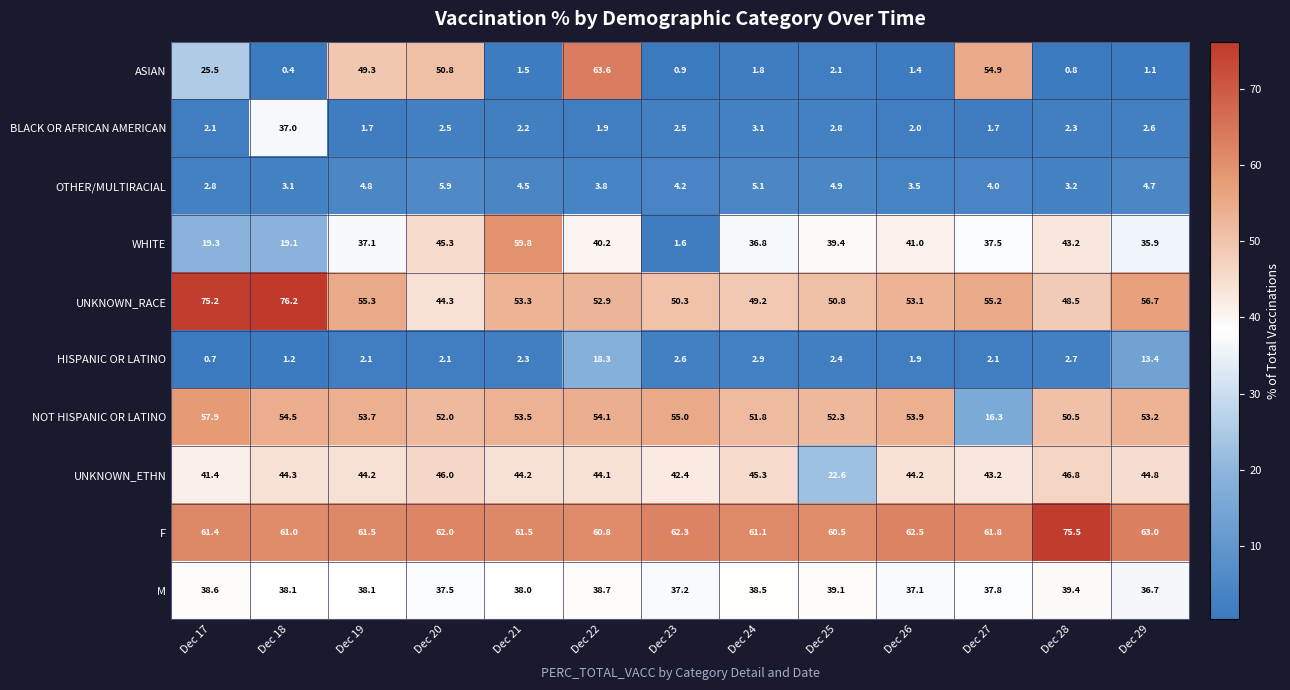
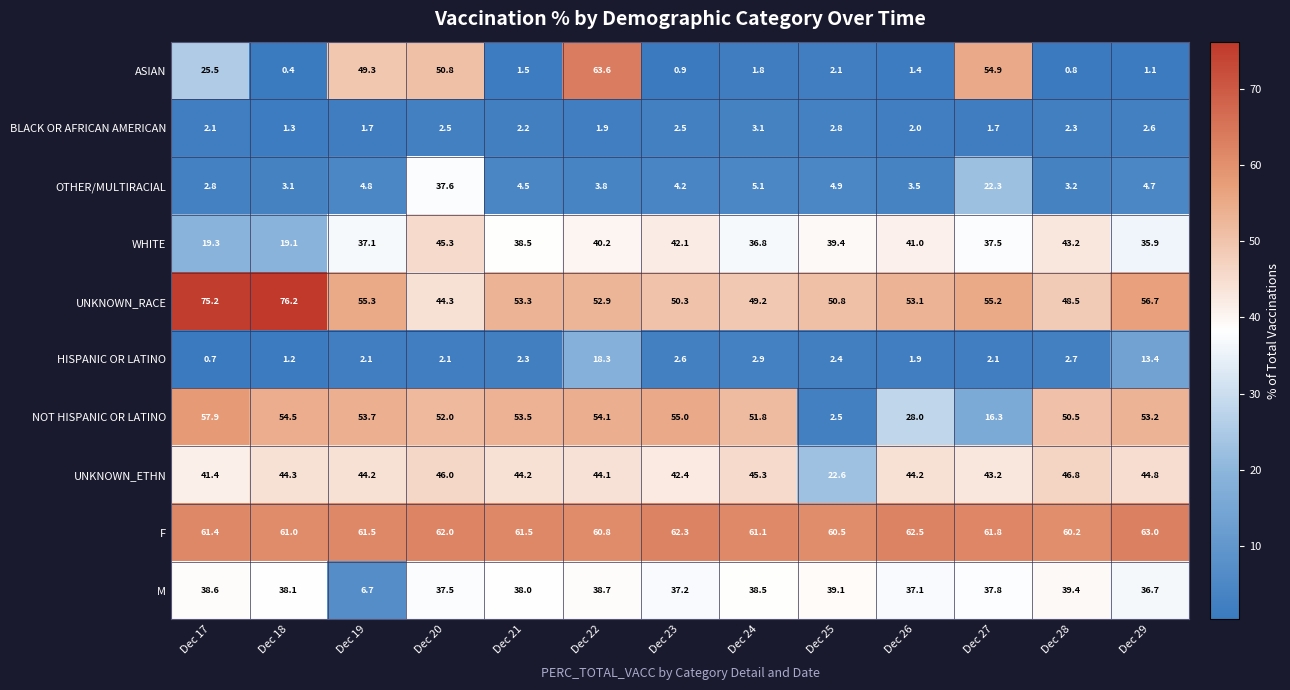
  {
    "ASIAN": {
      "Dec 17": 25.5,
      "Dec 18": 0.4,
      "Dec 19": 49.3,
      "Dec 20": 50.8,
      "Dec 21": 1.5,
      "Dec 22": 63.6,
      "Dec 23": 0.9,
      "Dec 24": 1.8,
      "Dec 25": 2.1,
      "Dec 26": 1.4,
      "Dec 27": 54.9,
      "Dec 28": 0.8,
      "Dec 29": 1.1
    },
    "BLACK OR AFRICAN AMERICAN": {
      "Dec 17": 2.1,
-     "Dec 18": 37.0,
+     "Dec 18": 1.3,
      "Dec 19": 1.7,
      "Dec 20": 2.5,
      "Dec 21": 2.2,
      "Dec 22": 1.9,
      "Dec 23": 2.5,
      "Dec 24": 3.1,
      "Dec 25": 2.8,
      "Dec 26": 2.0,
      "Dec 27": 1.7,
      "Dec 28": 2.3,
      "Dec 29": 2.6
    },
    "OTHER/MULTIRACIAL": {
      "Dec 17": 2.8,
      "Dec 18": 3.1,
      "Dec 19": 4.8,
-     "Dec 20": 5.9,
+     "Dec 20": 37.6,
      "Dec 21": 4.5,
      "Dec 22": 3.8,
      "Dec 23": 4.2,
      "Dec 24": 5.1,
      "Dec 25": 4.9,
      "Dec 26": 3.5,
-     "Dec 27": 4.0,
+     "Dec 27": 22.3,
      "Dec 28": 3.2,
      "Dec 29": 4.7
    },
    "WHITE": {
      "Dec 17": 19.3,
      "Dec 18": 19.1,
      "Dec 19": 37.1,
      "Dec 20": 45.3,
-     "Dec 21": 59.8,
+     "Dec 21": 38.5,
      "Dec 22": 40.2,
-     "Dec 23": 1.6,
+     "Dec 23": 42.1,
      "Dec 24": 36.8,
      "Dec 25": 39.4,
      "Dec 26": 41.0,
      "Dec 27": 37.5,
      "Dec 28": 43.2,
      "Dec 29": 35.9
    },
    "UNKNOWN_RACE": {
      "Dec 17": 75.2,
      "Dec 18": 76.2,
      "Dec 19": 55.3,
      "Dec 20": 44.3,
      "Dec 21": 53.3,
      "Dec 22": 52.9,
      "Dec 23": 50.3,
      "Dec 24": 49.2,
      "Dec 25": 50.8,
      "Dec 26": 53.1,
      "Dec 27": 55.2,
      "Dec 28": 48.5,
      "Dec 29": 56.7
    },
    "HISPANIC OR LATINO": {
      "Dec 17": 0.7,
      "Dec 18": 1.2,
      "Dec 19": 2.1,
      "Dec 20": 2.1,
      "Dec 21": 2.3,
      "Dec 22": 18.3,
      "Dec 23": 2.6,
      "Dec 24": 2.9,
      "Dec 25": 2.4,
      "Dec 26": 1.9,
      "Dec 27": 2.1,
      "Dec 28": 2.7,
      "Dec 29": 13.4
    },
    "NOT HISPANIC OR LATINO": {
      "Dec 17": 57.9,
      "Dec 18": 54.5,
      "Dec 19": 53.7,
      "Dec 20": 52.0,
      "Dec 21": 53.5,
      "Dec 22": 54.1,
      "Dec 23": 55.0,
      "Dec 24": 51.8,
-     "Dec 25": 52.3,
-     "Dec 26": 53.9,
+     "Dec 25": 2.5,
+     "Dec 26": 28.0,
      "Dec 27": 16.3,
      "Dec 28": 50.5,
      "Dec 29": 53.2
    },
    "UNKNOWN_ETHN": {
      "Dec 17": 41.4,
      "Dec 18": 44.3,
      "Dec 19": 44.2,
      "Dec 20": 46.0,
      "Dec 21": 44.2,
      "Dec 22": 44.1,
      "Dec 23": 42.4,
      "Dec 24": 45.3,
      "Dec 25": 22.6,
      "Dec 26": 44.2,
      "Dec 27": 43.2,
      "Dec 28": 46.8,
      "Dec 29": 44.8
    },
    "F": {
      "Dec 17": 61.4,
      "Dec 18": 61.0,
      "Dec 19": 61.5,
      "Dec 20": 62.0,
      "Dec 21": 61.5,
      "Dec 22": 60.8,
      "Dec 23": 62.3,
      "Dec 24": 61.1,
      "Dec 25": 60.5,
      "Dec 26": 62.5,
      "Dec 27": 61.8,
-     "Dec 28": 75.5,
+     "Dec 28": 60.2,
      "Dec 29": 63.0
    },
    "M": {
      "Dec 17": 38.6,
      "Dec 18": 38.1,
-     "Dec 19": 38.1,
+     "Dec 19": 6.7,
      "Dec 20": 37.5,
      "Dec 21": 38.0,
      "Dec 22": 38.7,
      "Dec 23": 37.2,
      "Dec 24": 38.5,
      "Dec 25": 39.1,
      "Dec 26": 37.1,
      "Dec 27": 37.8,
      "Dec 28": 39.4,
      "Dec 29": 36.7
    }
  }
